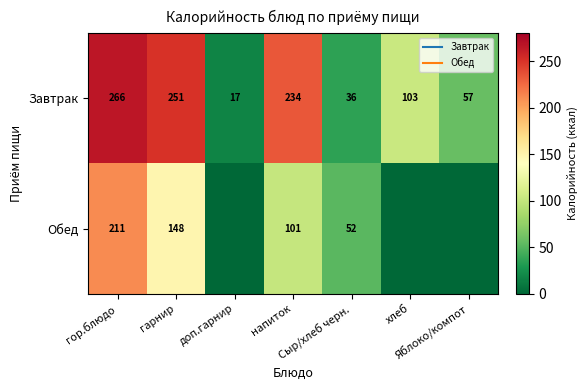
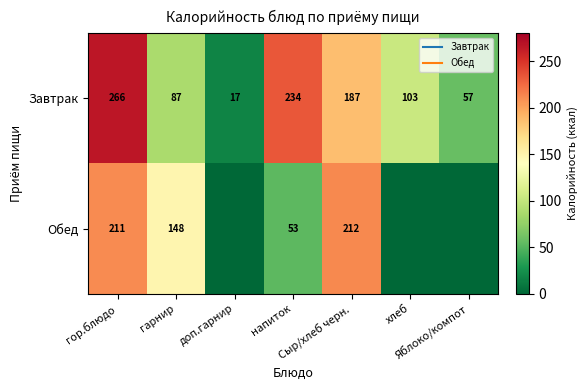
  {
    "Завтрак": {
      "гор.блюдо": 266,
-     "гарнир": 251,
+     "гарнир": 87,
      "доп.гарнир": 17,
      "напиток": 234,
-     "Сыр/хлеб черн.": 36,
+     "Сыр/хлеб черн.": 187,
      "хлеб": 103,
      "Яблоко/компот": 57
    },
    "Обед": {
      "гор.блюдо": 211,
      "гарнир": 148,
-     "напиток": 101,
-     "Сыр/хлеб черн.": 52
+     "напиток": 53,
+     "Сыр/хлеб черн.": 212
    }
  }
